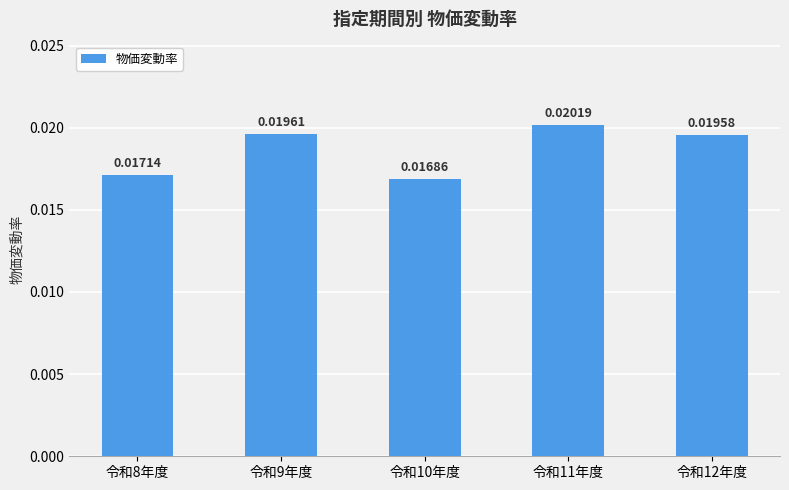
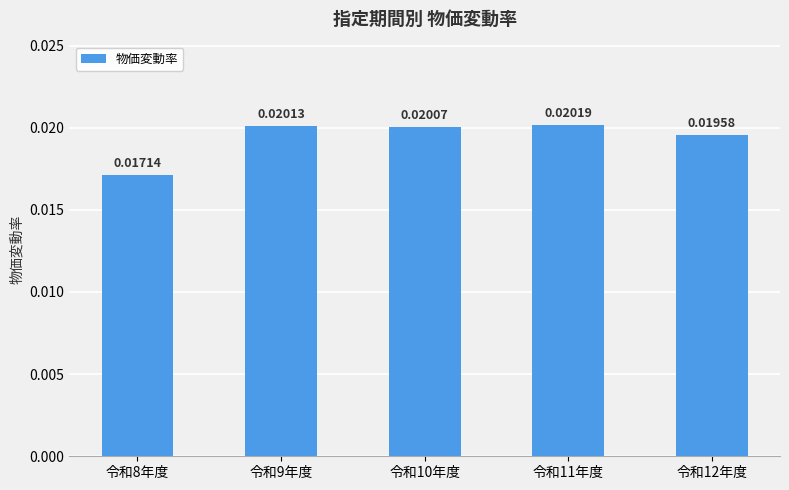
  {
    "令和8年度": 0.01714,
-   "令和9年度": 0.01961,
-   "令和10年度": 0.01686,
+   "令和9年度": 0.02013,
+   "令和10年度": 0.02007,
    "令和11年度": 0.02019,
    "令和12年度": 0.01958
  }
